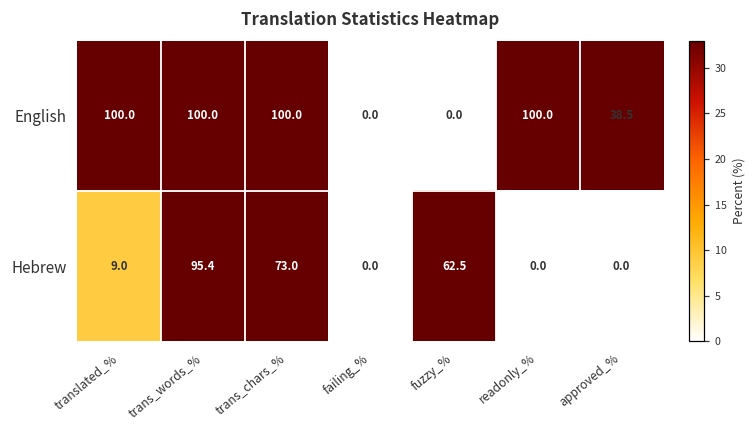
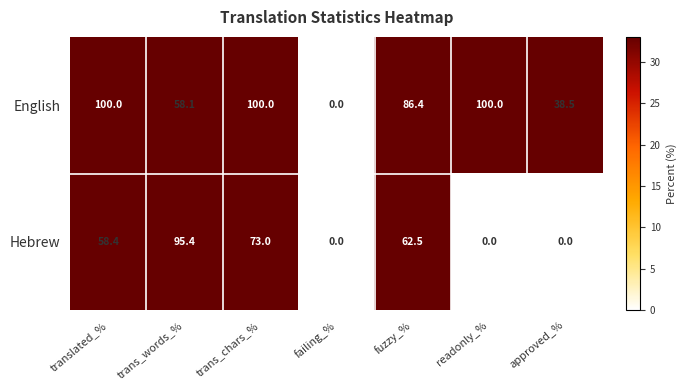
  {
    "English": {
      "translated_%": 100.0,
-     "trans_words_%": 100.0,
+     "trans_words_%": 58.1,
      "trans_chars_%": 100.0,
      "failing_%": 0.0,
-     "fuzzy_%": 0.0,
+     "fuzzy_%": 86.4,
      "readonly_%": 100.0,
      "approved_%": 38.5
    },
    "Hebrew": {
-     "translated_%": 9.0,
+     "translated_%": 58.4,
      "trans_words_%": 95.4,
      "trans_chars_%": 73.0,
      "failing_%": 0.0,
      "fuzzy_%": 62.5,
      "readonly_%": 0.0,
      "approved_%": 0.0
    }
  }
